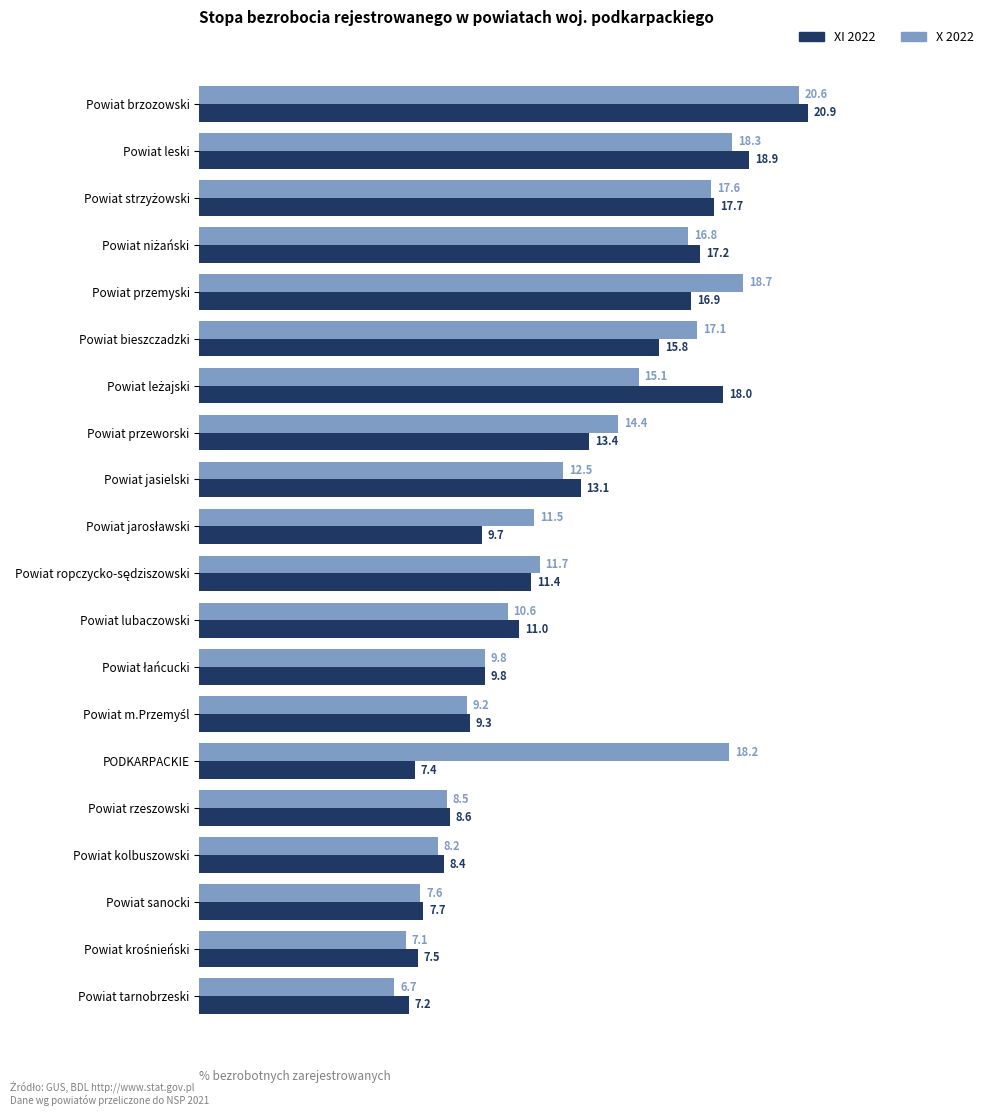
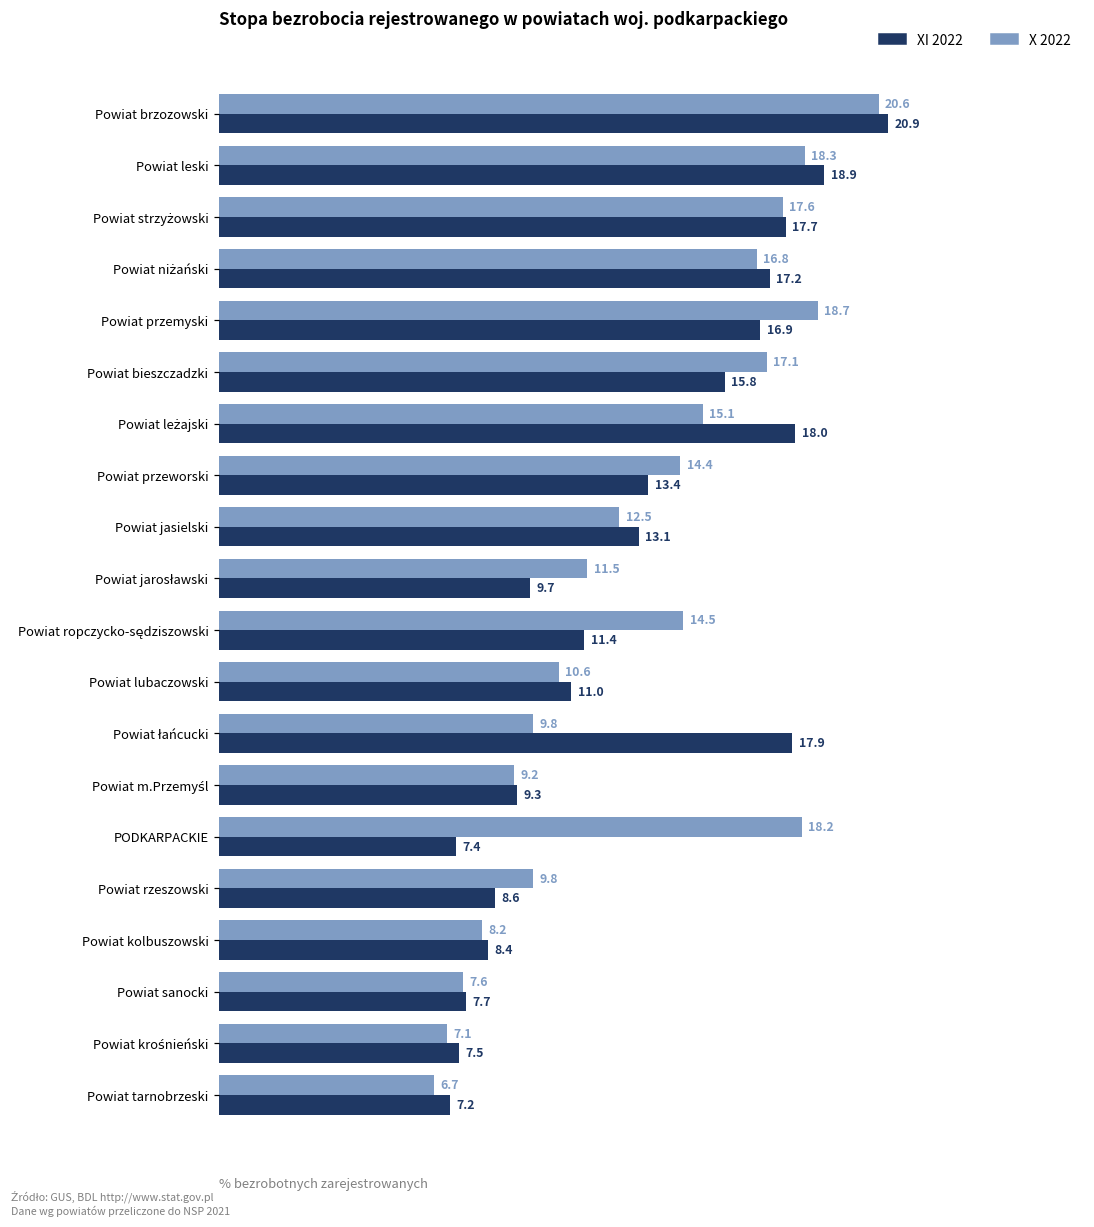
  {
    "XI 2022": {
      "Powiat brzozowski": 20.9,
      "Powiat leski": 18.9,
      "Powiat strzyżowski": 17.7,
      "Powiat niżański": 17.2,
      "Powiat przemyski": 16.9,
      "Powiat bieszczadzki": 15.8,
      "Powiat leżajski": 18.0,
      "Powiat przeworski": 13.4,
      "Powiat jasielski": 13.1,
      "Powiat jarosławski": 9.7,
      "Powiat ropczycko-sędziszowski": 11.4,
      "Powiat lubaczowski": 11.0,
-     "Powiat łańcucki": 9.8,
+     "Powiat łańcucki": 17.9,
      "Powiat m.Przemyśl": 9.3,
      "PODKARPACKIE": 7.4,
      "Powiat rzeszowski": 8.6,
      "Powiat kolbuszowski": 8.4,
      "Powiat sanocki": 7.7,
      "Powiat krośnieński": 7.5,
      "Powiat tarnobrzeski": 7.2
    },
    "X 2022": {
      "Powiat brzozowski": 20.6,
      "Powiat leski": 18.3,
      "Powiat strzyżowski": 17.6,
      "Powiat niżański": 16.8,
      "Powiat przemyski": 18.7,
      "Powiat bieszczadzki": 17.1,
      "Powiat leżajski": 15.1,
      "Powiat przeworski": 14.4,
      "Powiat jasielski": 12.5,
      "Powiat jarosławski": 11.5,
-     "Powiat ropczycko-sędziszowski": 11.7,
+     "Powiat ropczycko-sędziszowski": 14.5,
      "Powiat lubaczowski": 10.6,
      "Powiat łańcucki": 9.8,
      "Powiat m.Przemyśl": 9.2,
      "PODKARPACKIE": 18.2,
-     "Powiat rzeszowski": 8.5,
+     "Powiat rzeszowski": 9.8,
      "Powiat kolbuszowski": 8.2,
      "Powiat sanocki": 7.6,
      "Powiat krośnieński": 7.1,
      "Powiat tarnobrzeski": 6.7
    }
  }
